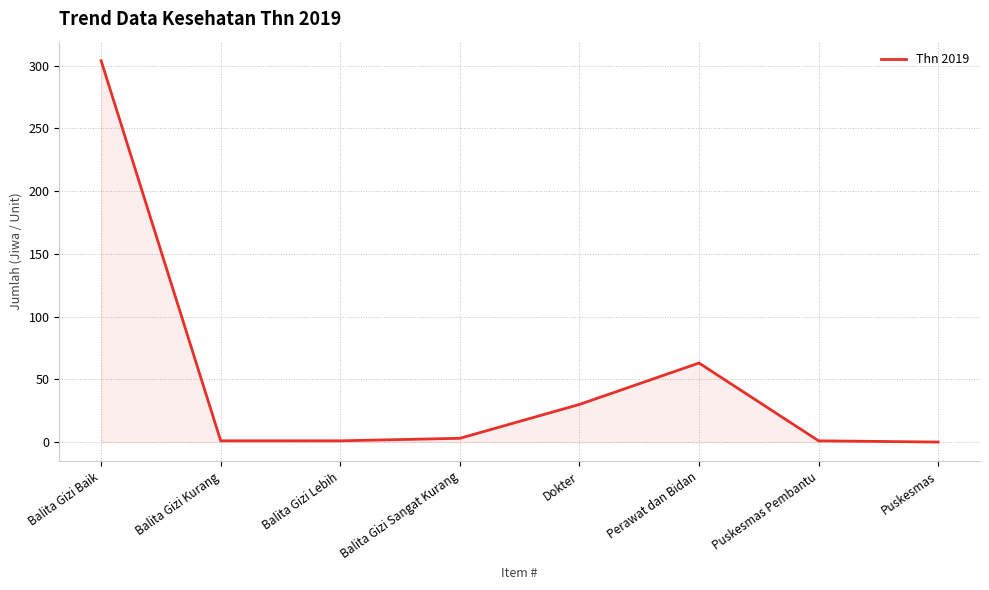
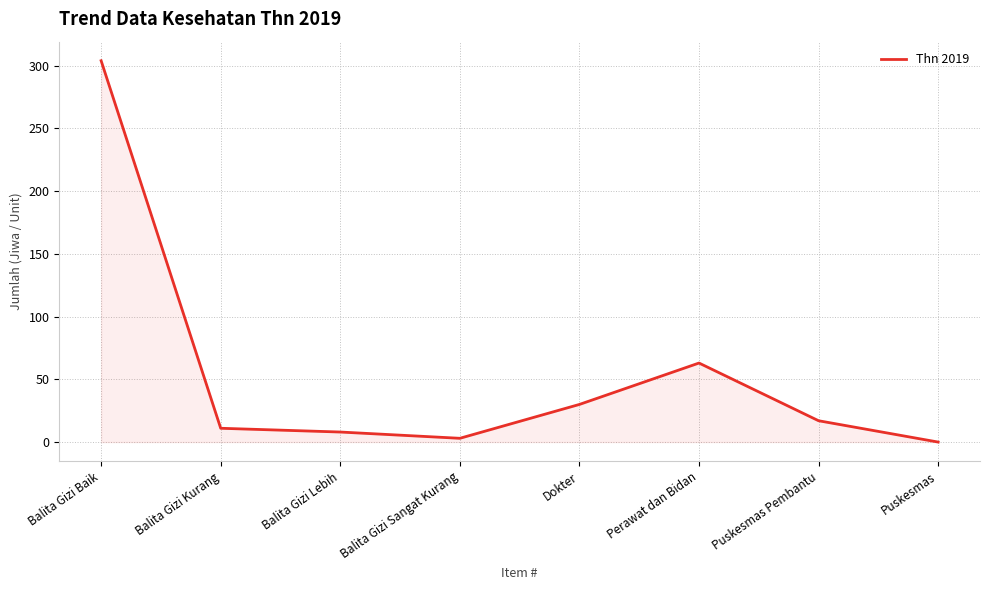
  {
    "Balita Gizi Baik": 304,
-   "Balita Gizi Kurang": 1,
-   "Balita Gizi Lebih": 1,
+   "Balita Gizi Kurang": 11,
+   "Balita Gizi Lebih": 8,
    "Balita Gizi Sangat Kurang": 3,
    "Dokter": 30,
    "Perawat dan Bidan": 63,
-   "Puskesmas Pembantu": 1,
+   "Puskesmas Pembantu": 17,
    "Puskesmas": 0
  }
